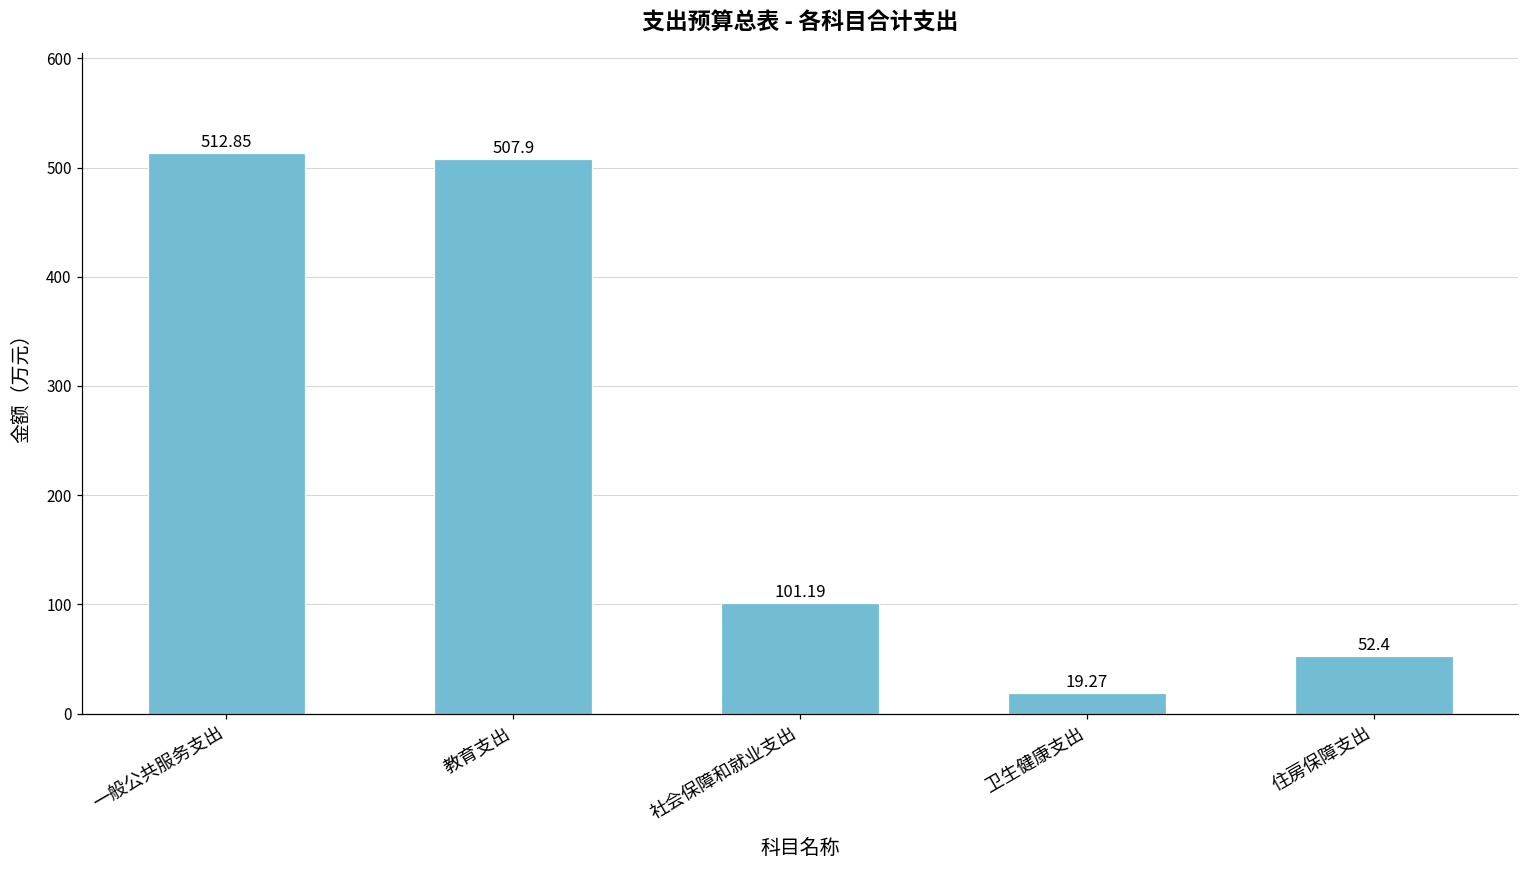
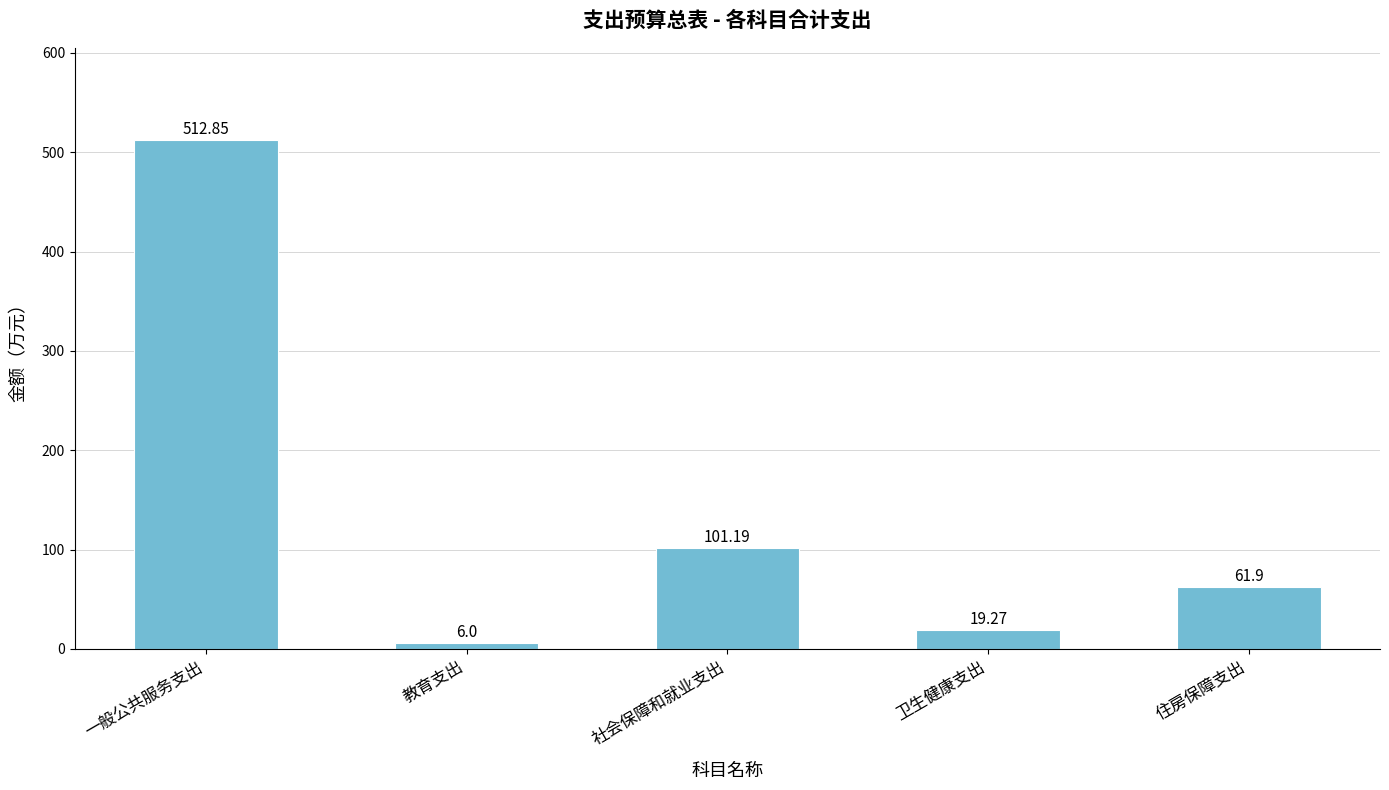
  {
    "一般公共服务支出": 512.85,
-   "教育支出": 507.9,
+   "教育支出": 6.0,
    "社会保障和就业支出": 101.19,
    "卫生健康支出": 19.27,
-   "住房保障支出": 52.4
+   "住房保障支出": 61.9
  }
